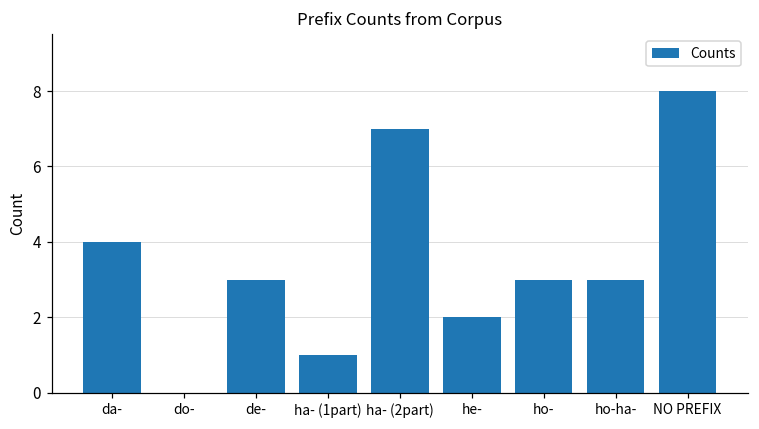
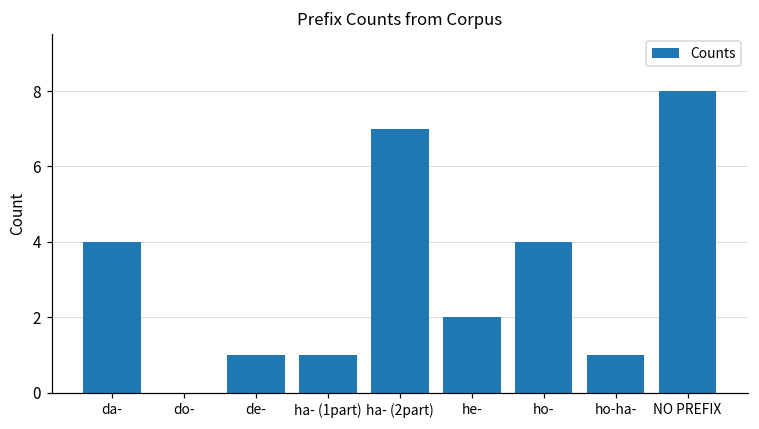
  {
    "da-": 4,
    "do-": 0,
-   "de-": 3,
+   "de-": 1,
    "ha- (1part)": 1,
    "ha- (2part)": 7,
    "he-": 2,
-   "ho-": 3,
-   "ho-ha-": 3,
+   "ho-": 4,
+   "ho-ha-": 1,
    "NO PREFIX": 8
  }
